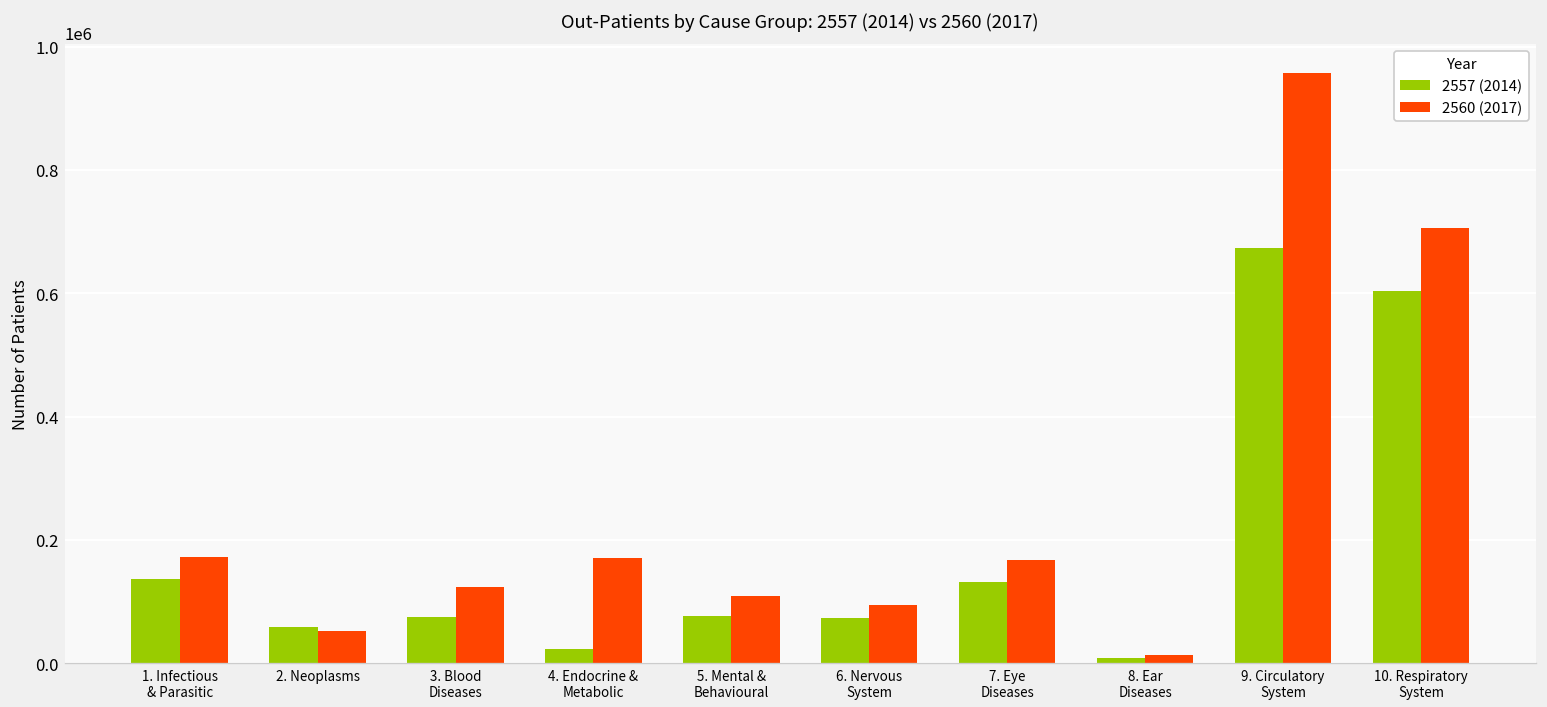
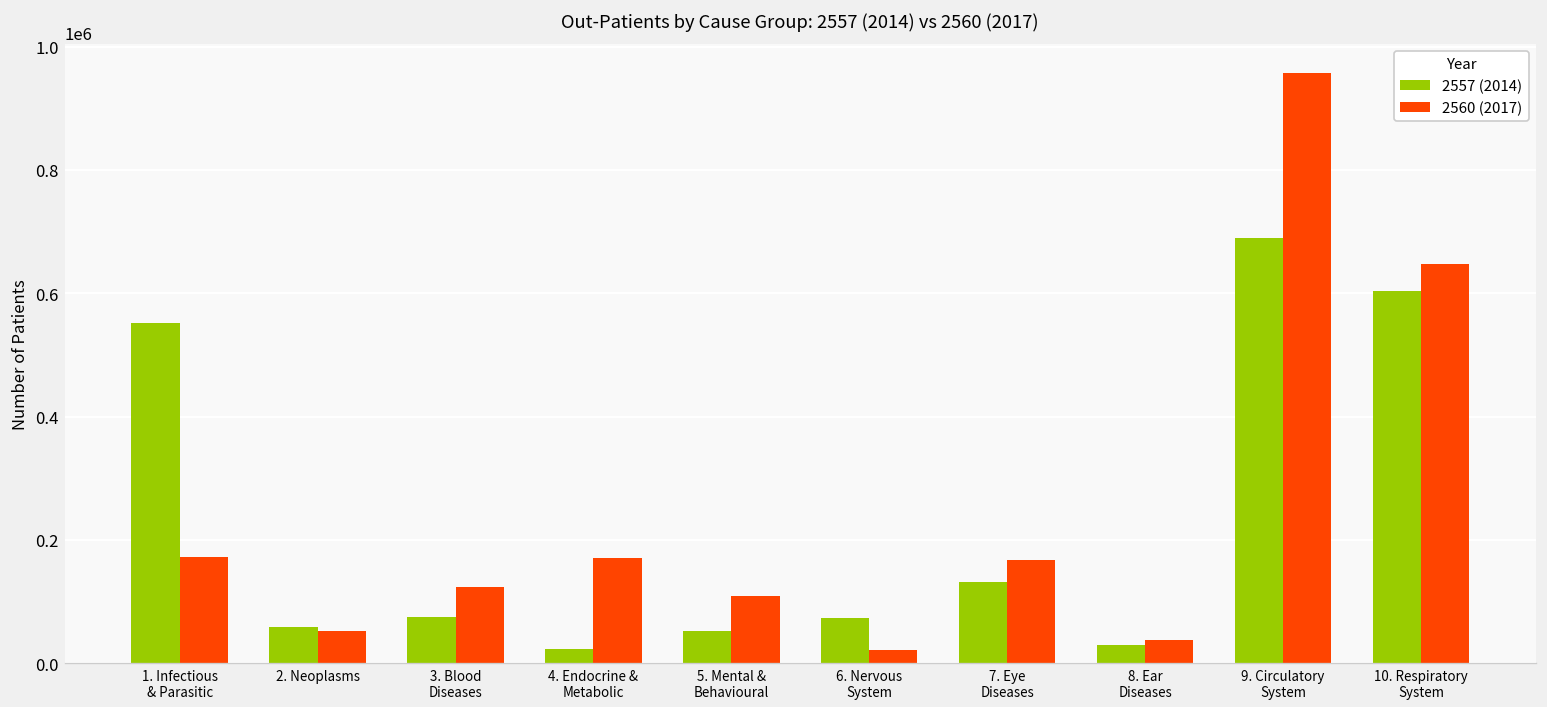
  {
    "2557 (2014)": {
-     "1. Infectious & Parasitic": 140000,
+     "1. Infectious & Parasitic": 550000,
      "2. Neoplasms": 60000,
      "3. Blood Diseases": 80000,
      "4. Endocrine & Metabolic": 20000,
-     "5. Mental & Behavioural": 80000,
+     "5. Mental & Behavioural": 50000,
      "6. Nervous System": 70000,
      "7. Eye Diseases": 130000,
-     "8. Ear Diseases": 10000,
-     "9. Circulatory System": 670000,
+     "8. Ear Diseases": 30000,
+     "9. Circulatory System": 690000,
      "10. Respiratory System": 600000
    },
    "2560 (2017)": {
      "1. Infectious & Parasitic": 170000,
      "2. Neoplasms": 50000,
      "3. Blood Diseases": 120000,
      "4. Endocrine & Metabolic": 170000,
      "5. Mental & Behavioural": 110000,
-     "6. Nervous System": 90000,
+     "6. Nervous System": 20000,
      "7. Eye Diseases": 170000,
-     "8. Ear Diseases": 10000,
+     "8. Ear Diseases": 40000,
      "9. Circulatory System": 960000,
-     "10. Respiratory System": 710000
+     "10. Respiratory System": 650000
    }
  }
